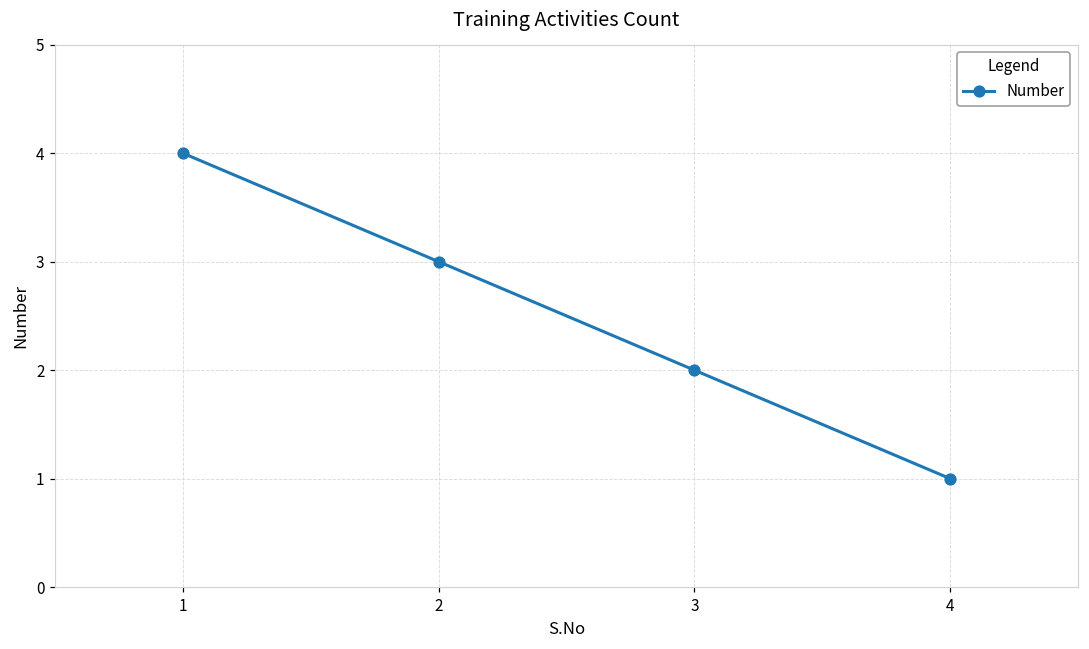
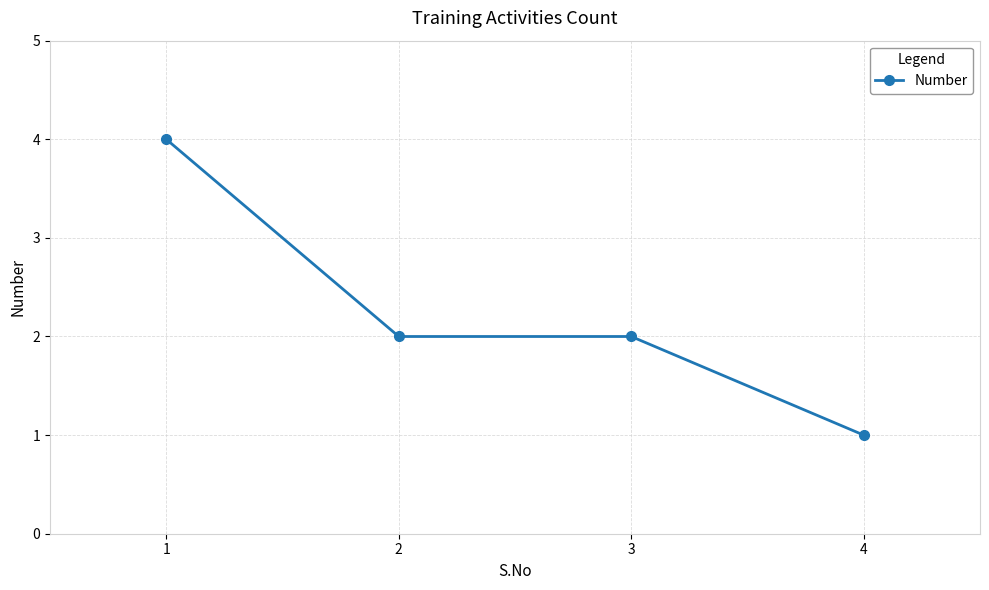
  {
    "1": 4,
-   "2": 3,
+   "2": 2,
    "3": 2,
    "4": 1
  }
